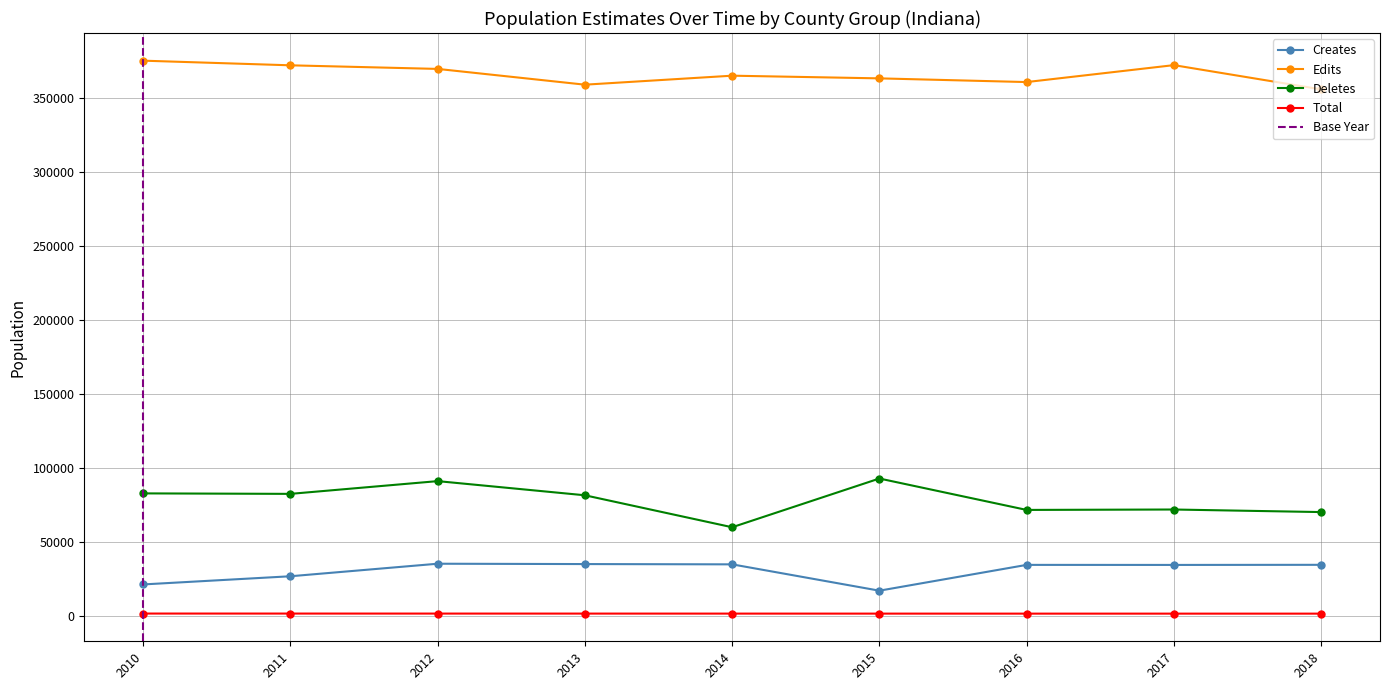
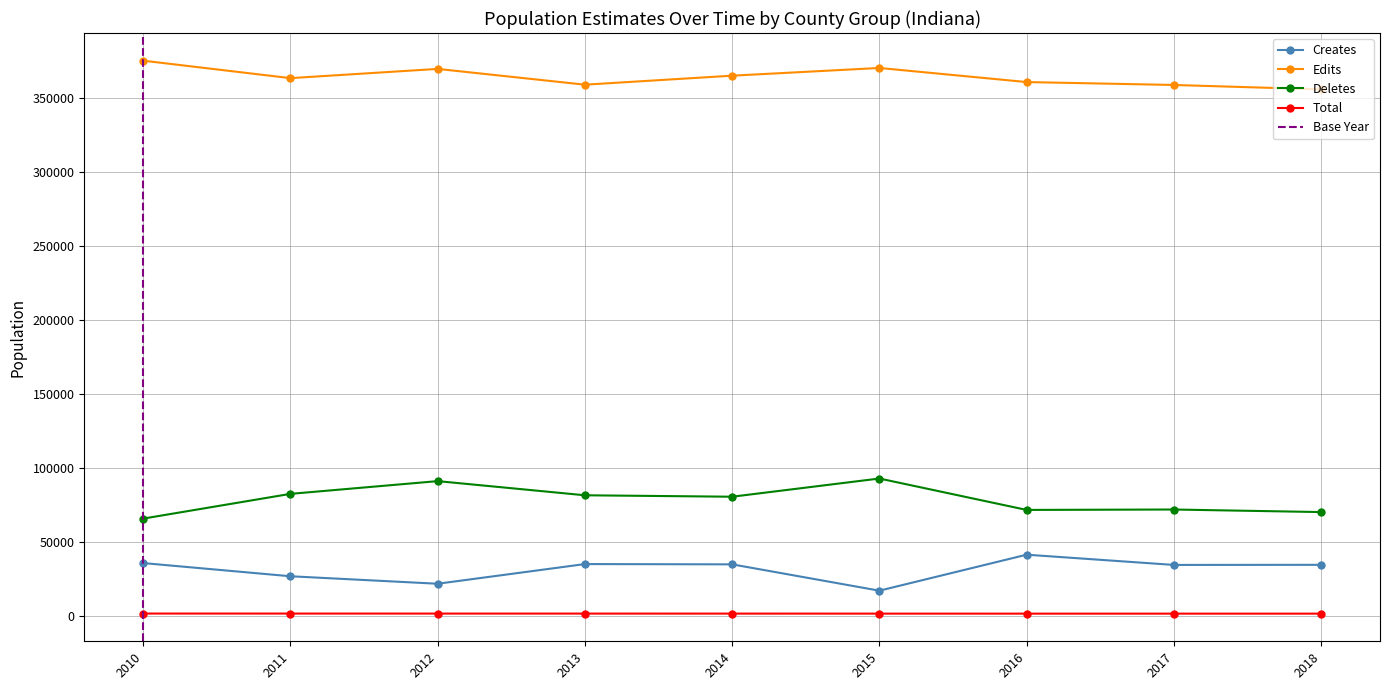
  {
    "Creates": {
-     "2010": 21000,
+     "2010": 36000,
      "2011": 27000,
-     "2012": 35000,
+     "2012": 22000,
      "2013": 35000,
      "2014": 35000,
      "2015": 17000,
-     "2016": 34000,
+     "2016": 41000,
      "2017": 34000,
      "2018": 34000
    },
    "Edits": {
      "2010": 375000,
-     "2011": 372000,
+     "2011": 364000,
      "2012": 370000,
      "2013": 359000,
      "2014": 365000,
-     "2015": 363000,
+     "2015": 370000,
      "2016": 361000,
-     "2017": 372000
+     "2017": 359000
    },
    "Deletes": {
-     "2010": 83000,
+     "2010": 66000,
      "2011": 82000,
      "2012": 91000,
      "2013": 81000,
-     "2014": 60000,
+     "2014": 80000,
      "2015": 93000,
      "2016": 72000,
      "2017": 72000,
      "2018": 70000
    },
    "Total": {
      "2010": 2000,
      "2011": 1000,
      "2012": 1000,
      "2013": 1000,
      "2014": 1000,
      "2015": 1000,
      "2016": 1000,
      "2017": 1000,
      "2018": 1000
    }
  }
